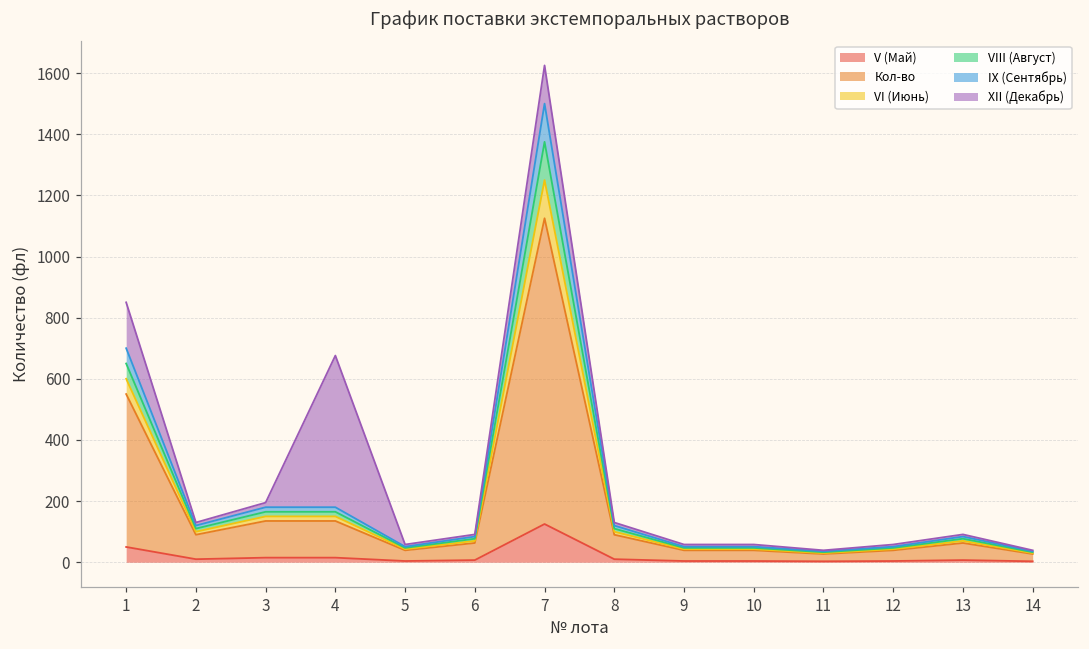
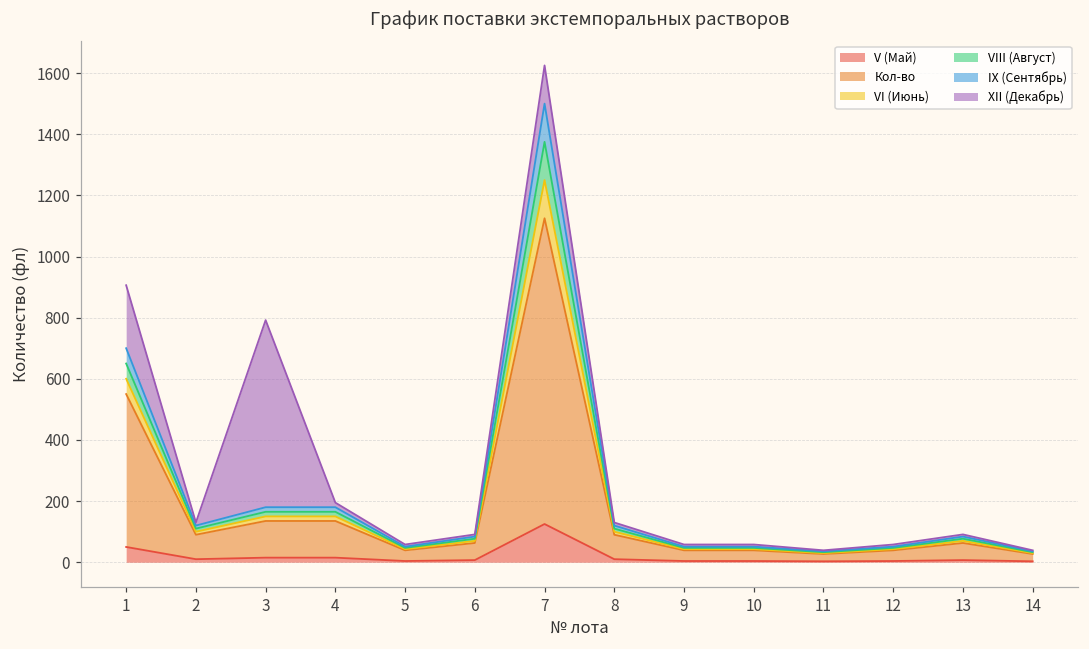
  {
    "VI (Июнь)": {
      "1": 50,
      "2": 10,
      "3": 20,
      "4": 20,
      "7": 130,
      "8": 10
    },
    "VIII (Август)": {
      "1": 50,
      "2": 10,
      "3": 20,
      "4": 20,
      "7": 130,
      "8": 10
    },
    "IX (Сентябрь)": {
      "1": 50,
      "2": 10,
      "3": 20,
      "4": 20,
      "7": 130,
      "8": 10
    },
    "XII (Декабрь)": {
-     "1": 150,
+     "1": 210,
      "2": 10,
-     "3": 20,
-     "4": 500,
+     "3": 610,
+     "4": 20,
      "7": 130,
      "8": 10
    }
  }
